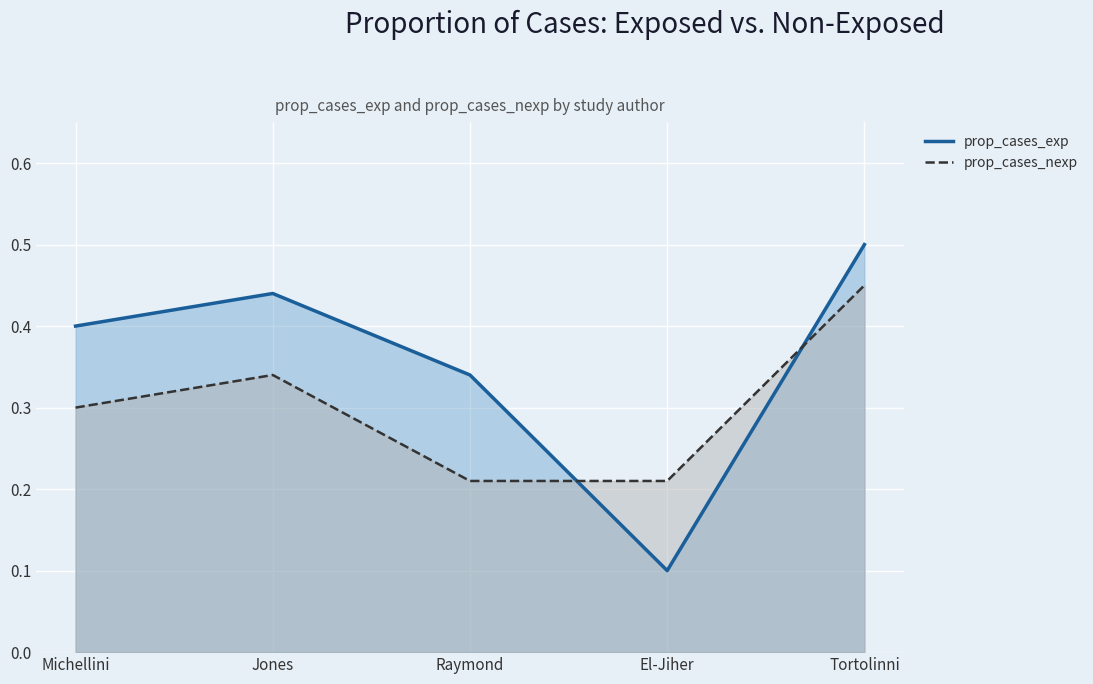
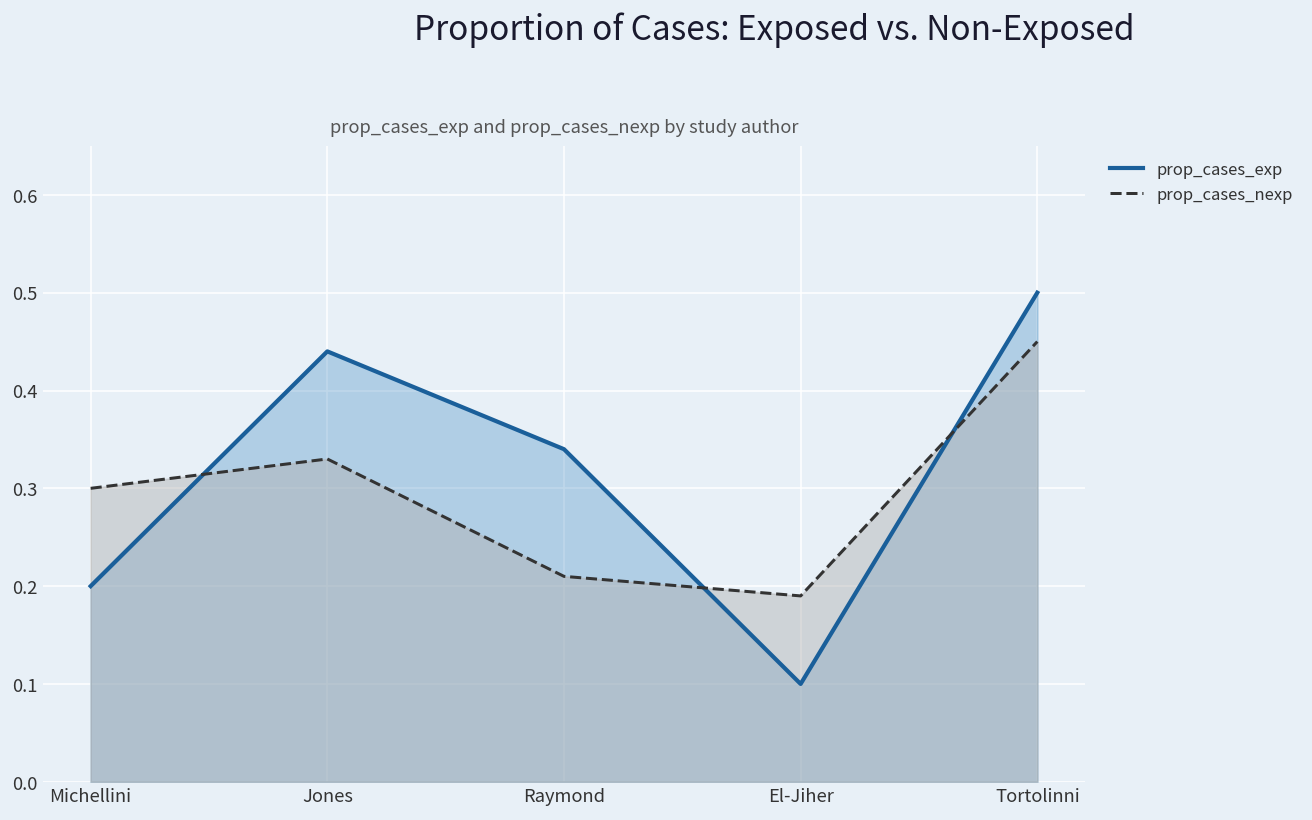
  {
    "prop_cases_exp": {
-     "Michellini": 0.4,
+     "Michellini": 0.2,
      "Jones": 0.44,
      "Raymond": 0.34,
      "El-Jiher": 0.1,
      "Tortolinni": 0.5
    },
    "prop_cases_nexp": {
      "Michellini": 0.30,
-     "Jones": 0.34,
+     "Jones": 0.33,
      "Raymond": 0.21,
-     "El-Jiher": 0.21,
+     "El-Jiher": 0.19,
      "Tortolinni": 0.45
    }
  }
